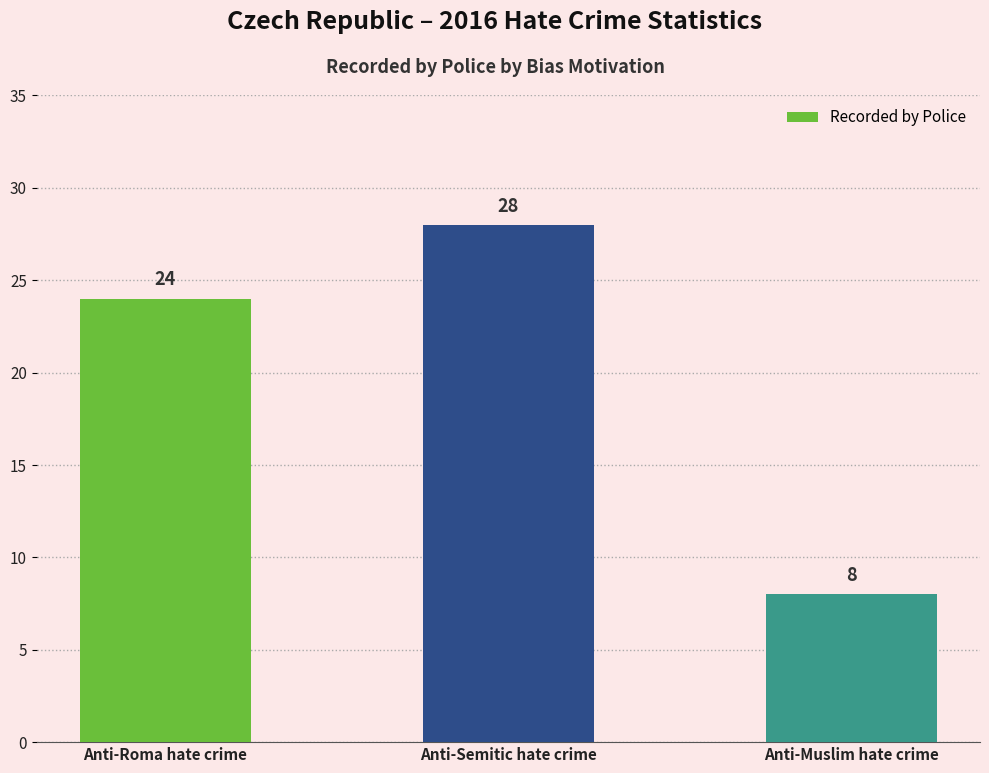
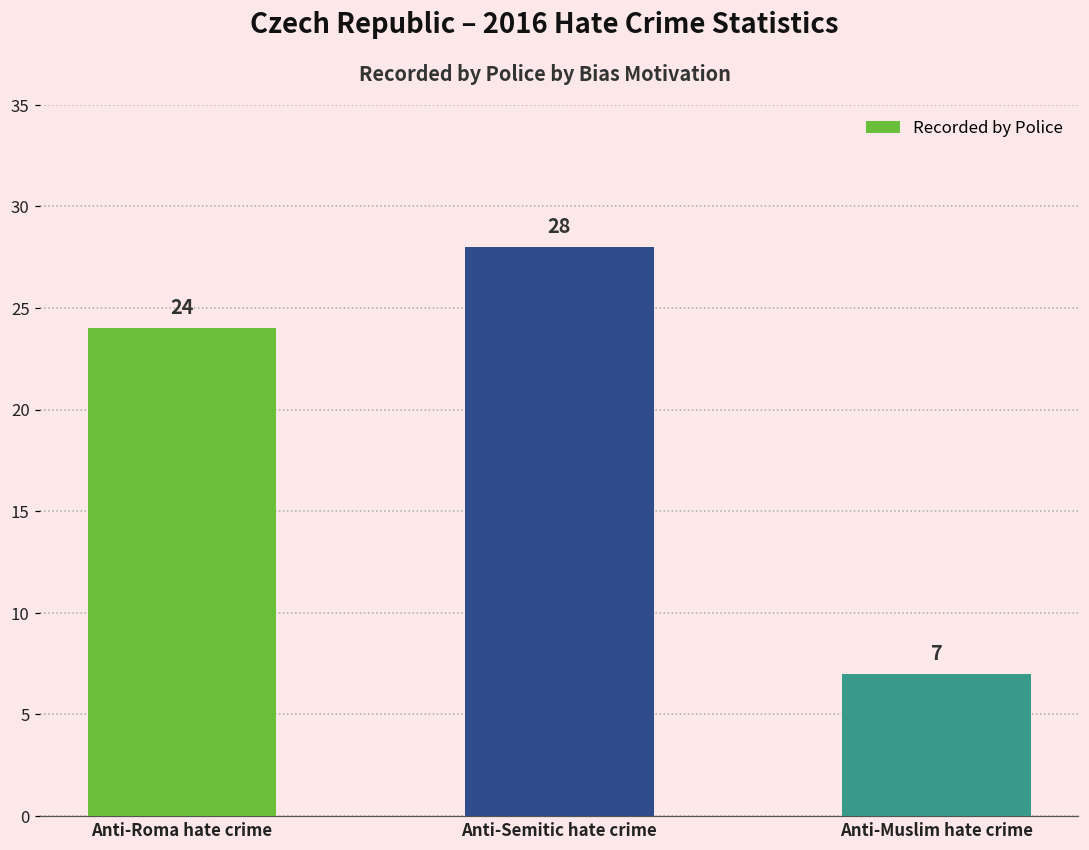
  {
    "Anti-Roma hate crime": 24,
    "Anti-Semitic hate crime": 28,
-   "Anti-Muslim hate crime": 8
+   "Anti-Muslim hate crime": 7
  }
